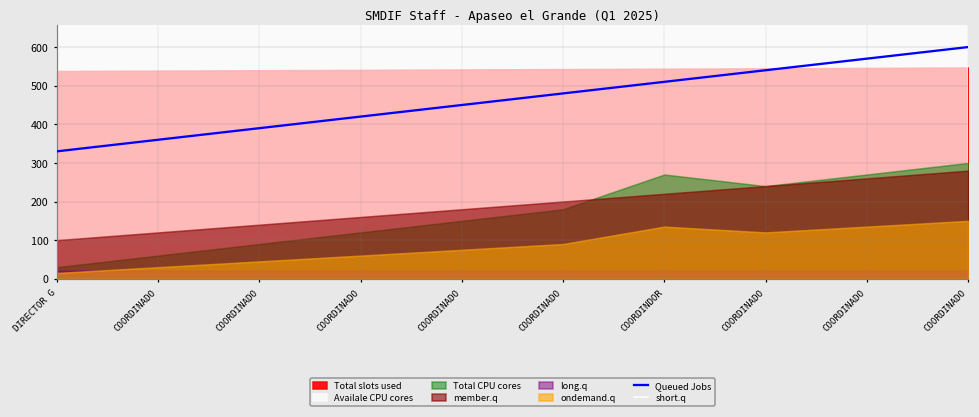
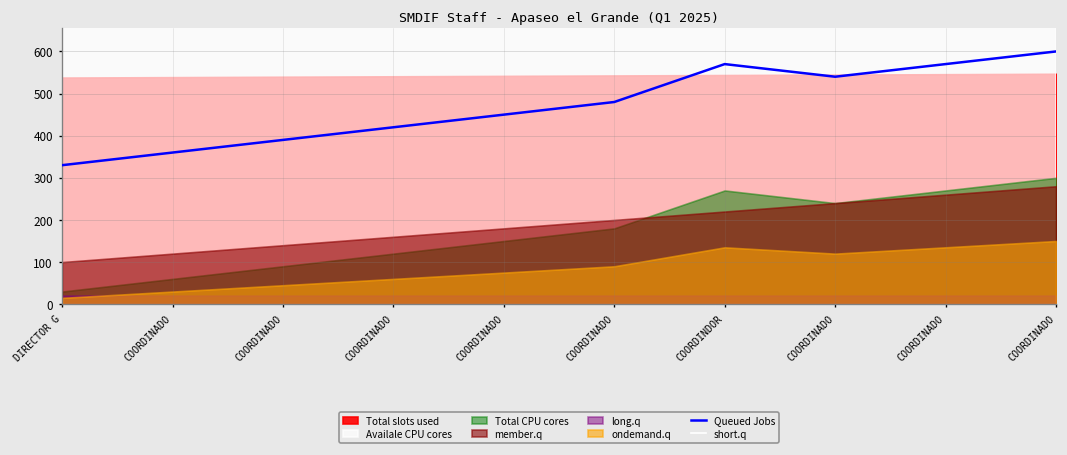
  {
    "Queued Jobs": {
      "DIRECTOR G": 330,
-     "COORDINDOR": 510
+     "COORDINDOR": 570
    },
    "Total slots used": {
      "DIRECTOR G": 540,
      "COORDINDOR": 540
    },
    "Total CPU cores": {
      "DIRECTOR G": 30,
      "COORDINDOR": 270
    },
    "member.q": {
      "DIRECTOR G": 100,
      "COORDINDOR": 220
    },
    "long.q": {
      "COORDINDOR": 20
    },
    "ondemand.q": {
      "COORDINDOR": 140
    }
  }
